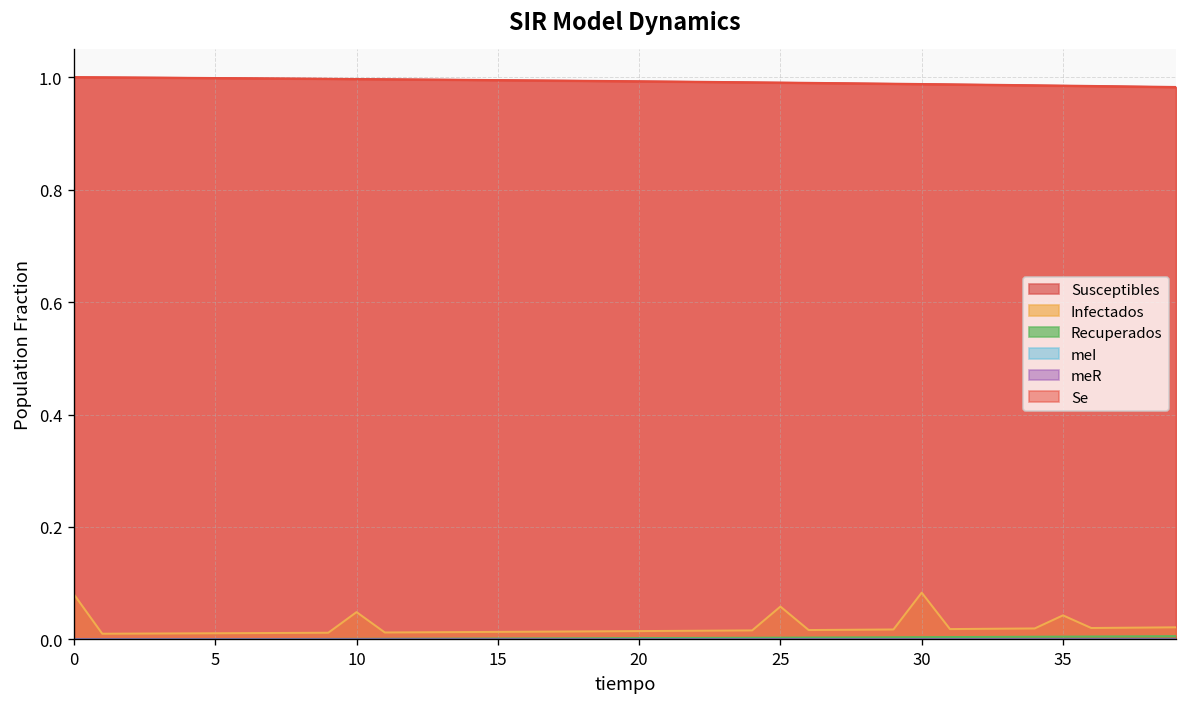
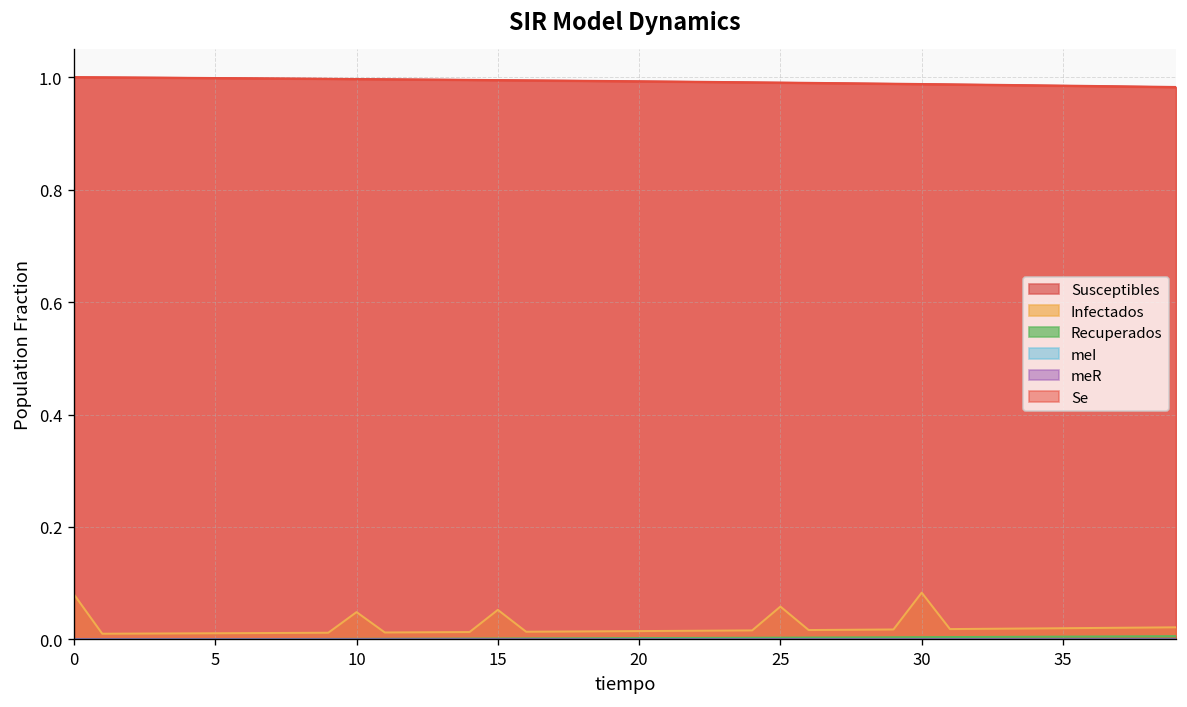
  {
    "Infectados": {
      "0": 0.08,
      "5": 0.01,
      "10": 0.05,
-     "15": 0.01,
+     "15": 0.05,
      "20": 0.01,
      "25": 0.06,
      "30": 0.08,
-     "35": 0.04
+     "35": 0.02
    }
  }
